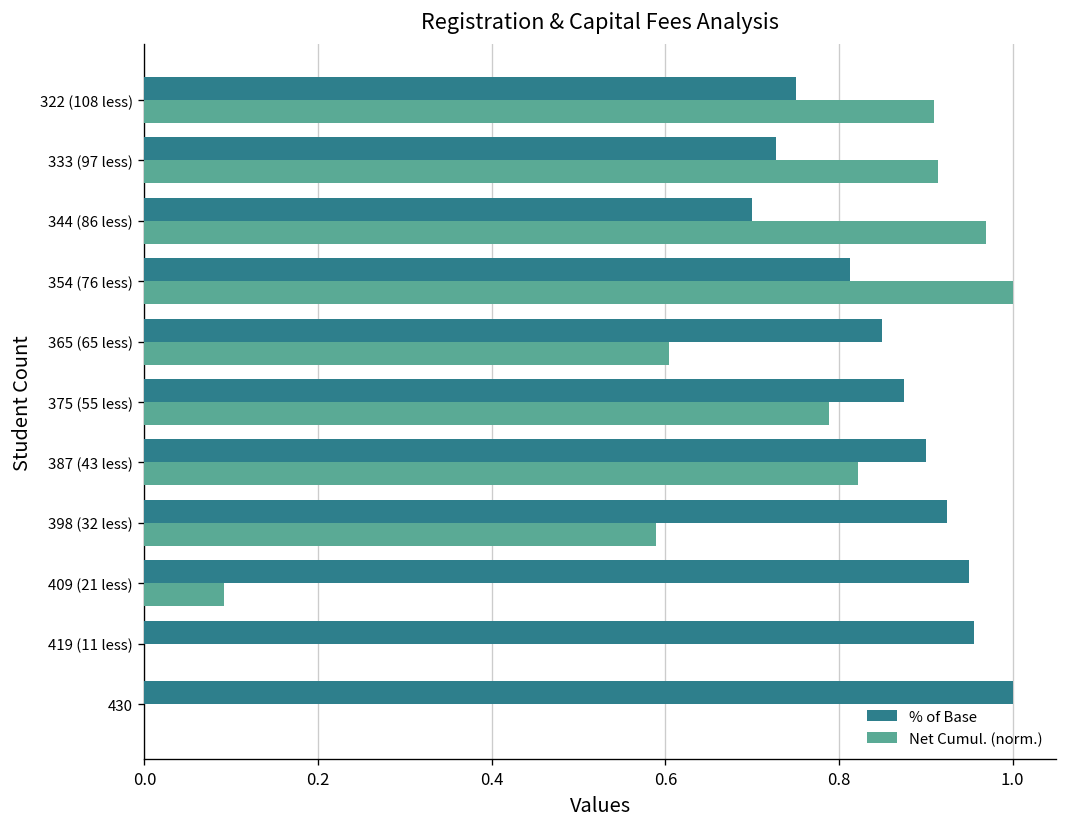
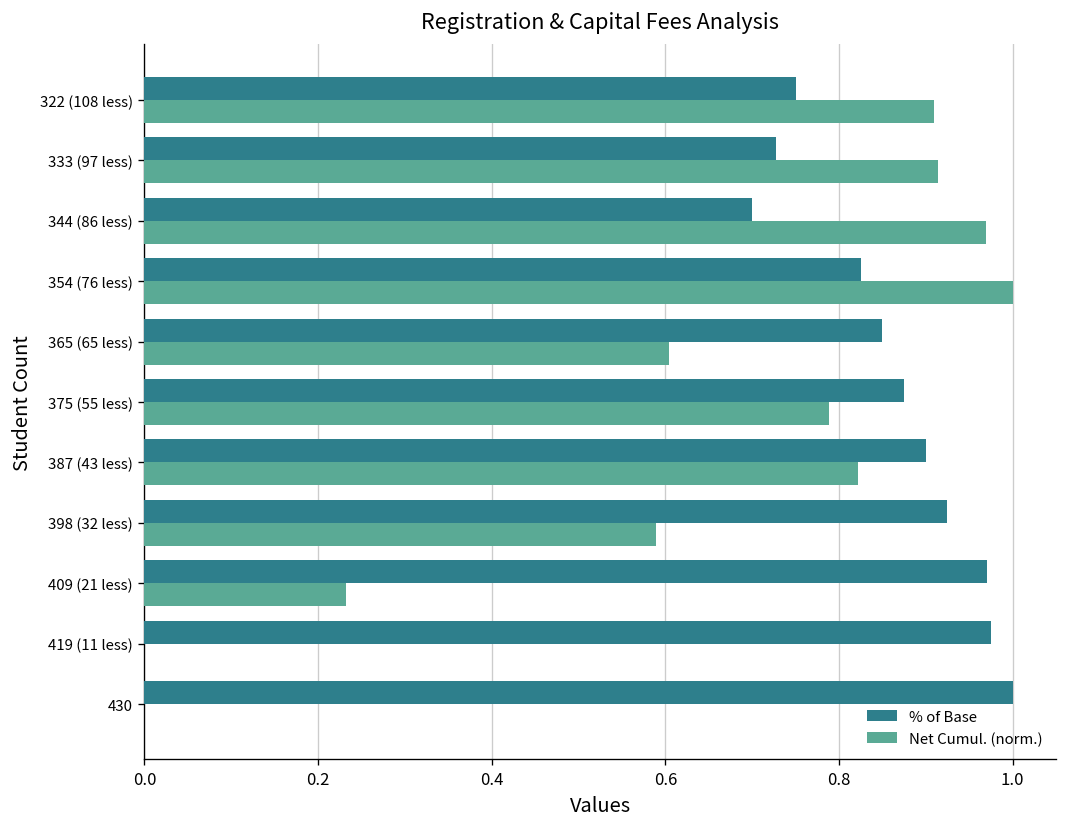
  {
    "% of Base": {
      "322 (108 less)": 0.75,
      "333 (97 less)": 0.73,
      "344 (86 less)": 0.70,
-     "354 (76 less)": 0.81,
+     "354 (76 less)": 0.83,
      "365 (65 less)": 0.85,
      "375 (55 less)": 0.88,
      "387 (43 less)": 0.90,
      "398 (32 less)": 0.93,
-     "409 (21 less)": 0.95,
-     "419 (11 less)": 0.96,
+     "409 (21 less)": 0.97,
+     "419 (11 less)": 0.98,
      "430": 1.00
    },
    "Net Cumul. (norm.)": {
      "322 (108 less)": 0.91,
      "333 (97 less)": 0.91,
      "344 (86 less)": 0.97,
      "354 (76 less)": 1.00,
      "365 (65 less)": 0.60,
      "375 (55 less)": 0.79,
      "387 (43 less)": 0.82,
      "398 (32 less)": 0.59,
-     "409 (21 less)": 0.09,
+     "409 (21 less)": 0.23,
      "419 (11 less)": 0.00,
      "430": 0.00
    }
  }
